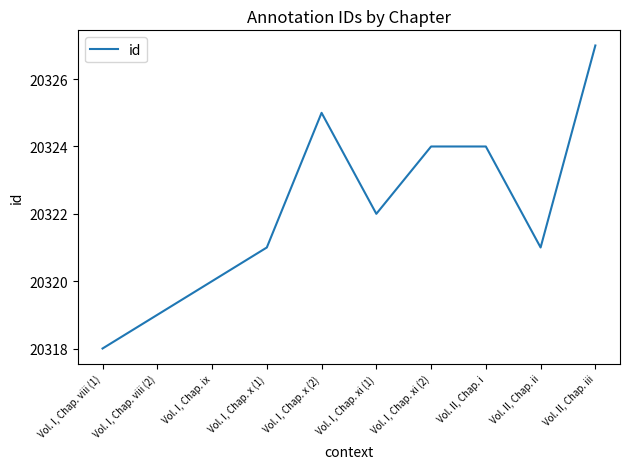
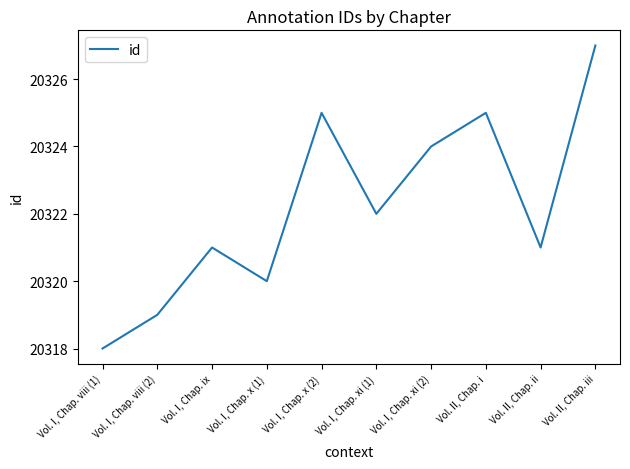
  {
    "Vol. I, Chap. viii (1)": 20318,
    "Vol. I, Chap. viii (2)": 20319,
-   "Vol. I, Chap. ix": 20320,
-   "Vol. I, Chap. x (1)": 20321,
+   "Vol. I, Chap. ix": 20321,
+   "Vol. I, Chap. x (1)": 20320,
    "Vol. I, Chap. x (2)": 20325,
    "Vol. I, Chap. xi (1)": 20322,
    "Vol. I, Chap. xi (2)": 20324,
-   "Vol. II, Chap. i": 20324,
+   "Vol. II, Chap. i": 20325,
    "Vol. II, Chap. ii": 20321,
    "Vol. II, Chap. iii": 20327
  }
